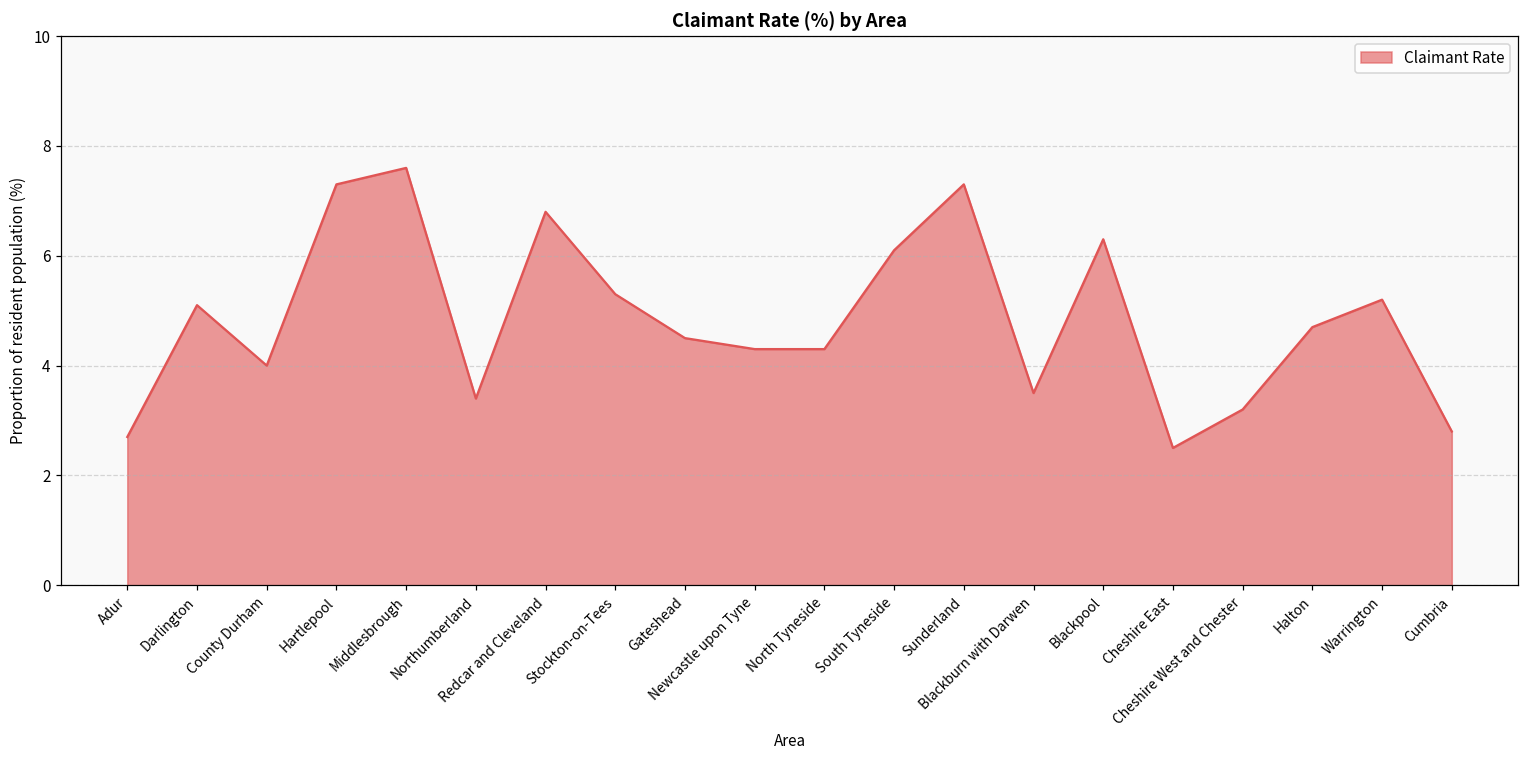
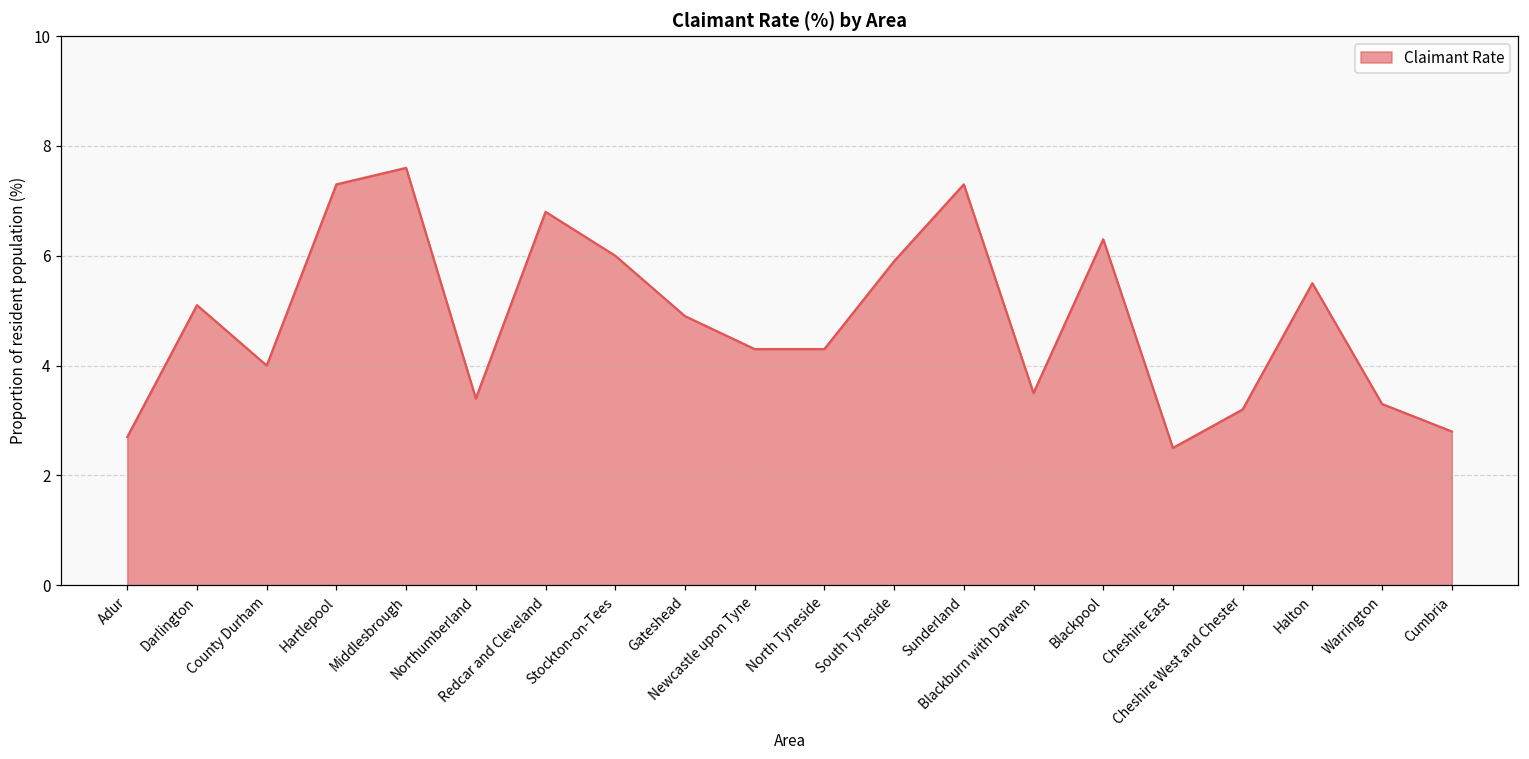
  {
    "Adur": 2.7,
    "Darlington": 5.1,
    "County Durham": 4.0,
    "Hartlepool": 7.3,
    "Middlesbrough": 7.6,
    "Northumberland": 3.4,
    "Redcar and Cleveland": 6.8,
-   "Stockton-on-Tees": 5.3,
-   "Gateshead": 4.5,
+   "Stockton-on-Tees": 6.0,
+   "Gateshead": 4.9,
    "Newcastle upon Tyne": 4.3,
    "North Tyneside": 4.3,
-   "South Tyneside": 6.1,
+   "South Tyneside": 5.9,
    "Sunderland": 7.3,
    "Blackburn with Darwen": 3.5,
    "Blackpool": 6.3,
    "Cheshire East": 2.5,
    "Cheshire West and Chester": 3.2,
-   "Halton": 4.7,
-   "Warrington": 5.2,
+   "Halton": 5.5,
+   "Warrington": 3.3,
    "Cumbria": 2.8
  }
